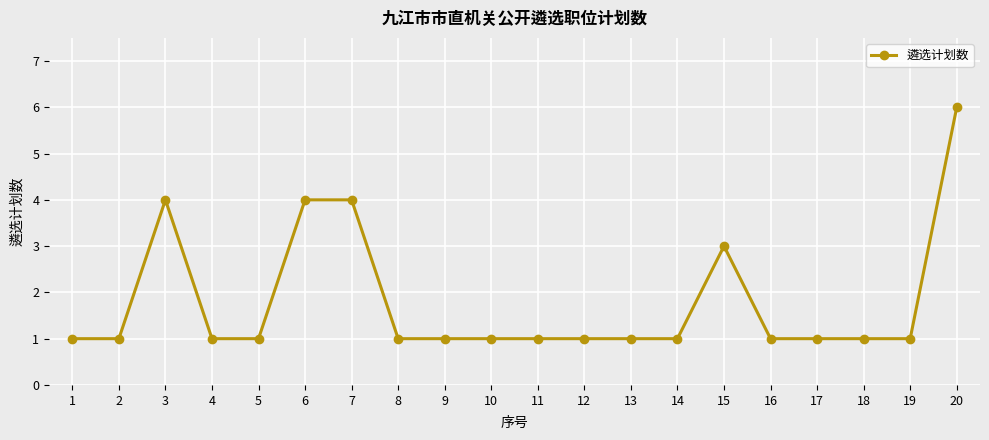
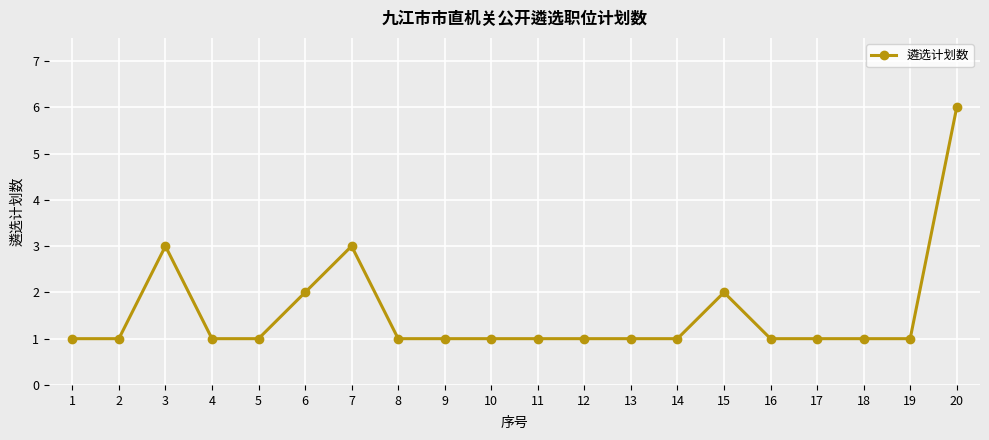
  {
    "1": 1,
    "2": 1,
-   "3": 4,
+   "3": 3,
    "4": 1,
    "5": 1,
-   "6": 4,
-   "7": 4,
+   "6": 2,
+   "7": 3,
    "8": 1,
    "9": 1,
    "10": 1,
    "11": 1,
    "12": 1,
    "13": 1,
    "14": 1,
-   "15": 3,
+   "15": 2,
    "16": 1,
    "17": 1,
    "18": 1,
    "19": 1,
    "20": 6
  }
